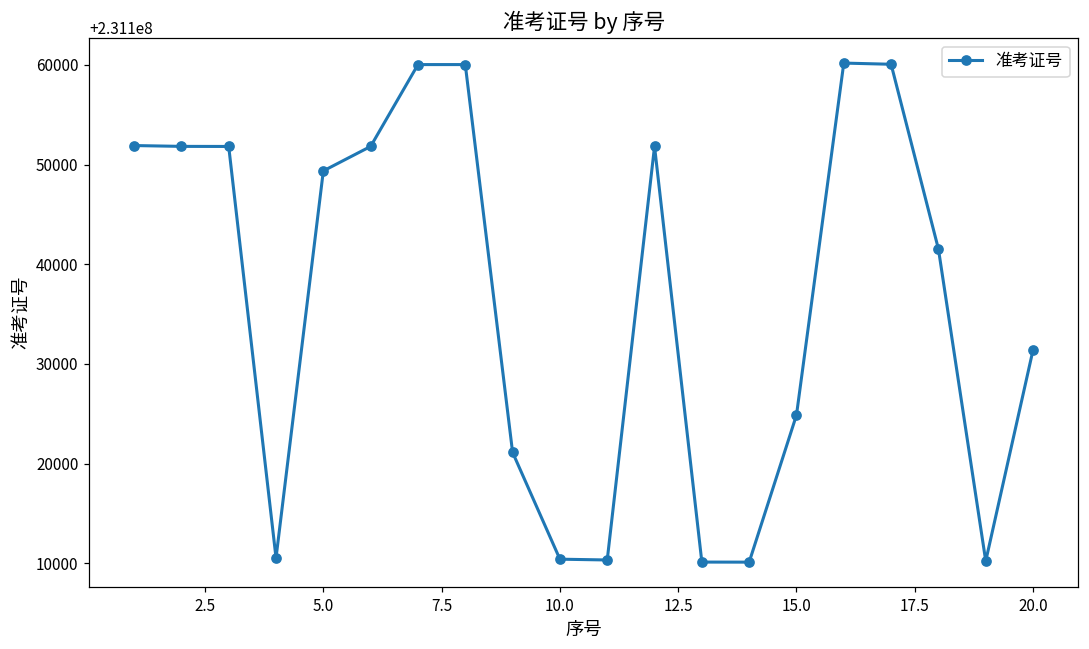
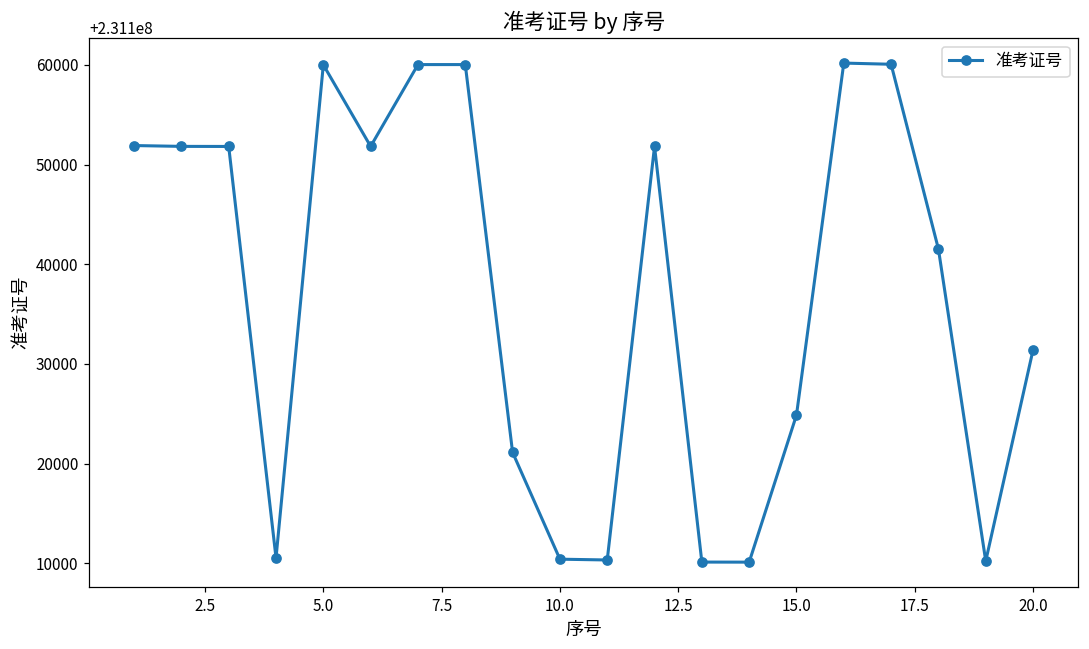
  {
-   "5.0": 231149000,
+   "5.0": 231160000,
    "10.0": 231110000,
    "15.0": 231125000,
    "20.0": 231131000
  }
